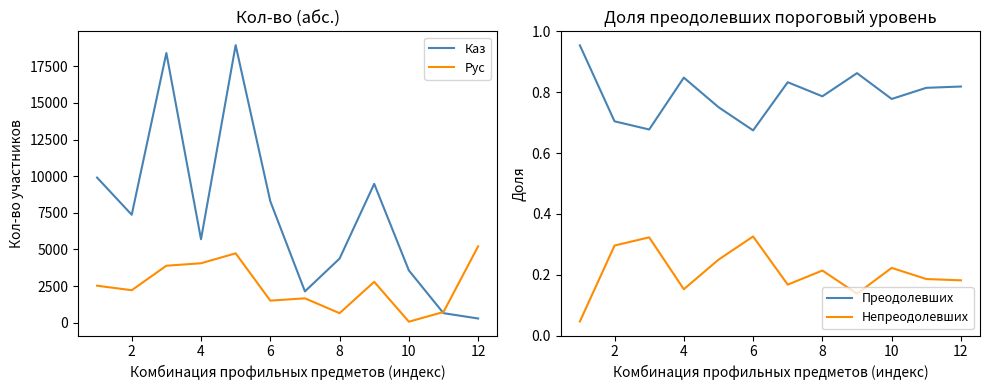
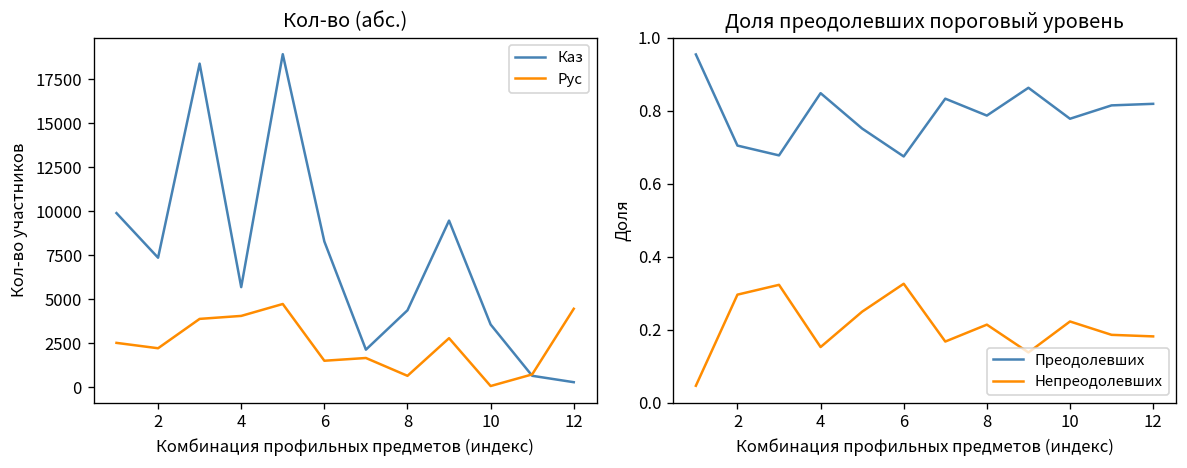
  {
    "Кол-во (абс.)": {
      "Каз": {
        "2": 7400,
        "4": 5700,
        "6": 8300,
        "8": 4400,
        "10": 3600,
        "12": 300
      },
      "Рус": {
        "2": 2200,
        "4": 4100,
        "6": 1500,
        "8": 700,
        "10": 100,
-       "12": 5200
+       "12": 4500
      }
    },
    "Доля преодолевших пороговый уровень": {
      "Преодолевших": {
        "2": 0.70,
        "4": 0.85,
        "6": 0.67,
        "8": 0.79,
        "10": 0.78,
        "12": 0.82
      },
      "Непреодолевших": {
        "2": 0.30,
        "4": 0.15,
        "6": 0.33,
        "8": 0.21,
        "10": 0.22,
        "12": 0.18
      }
    }
  }
